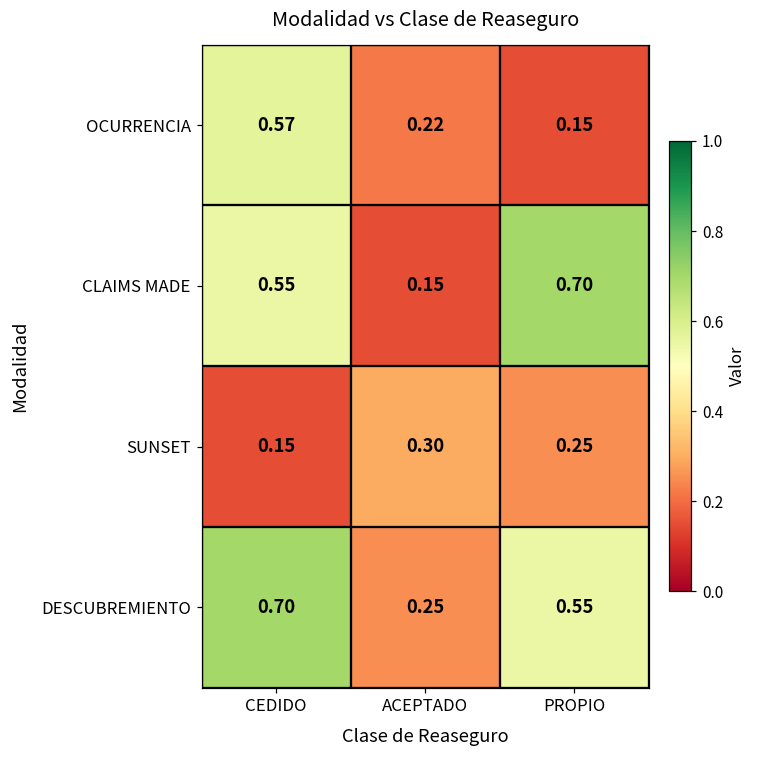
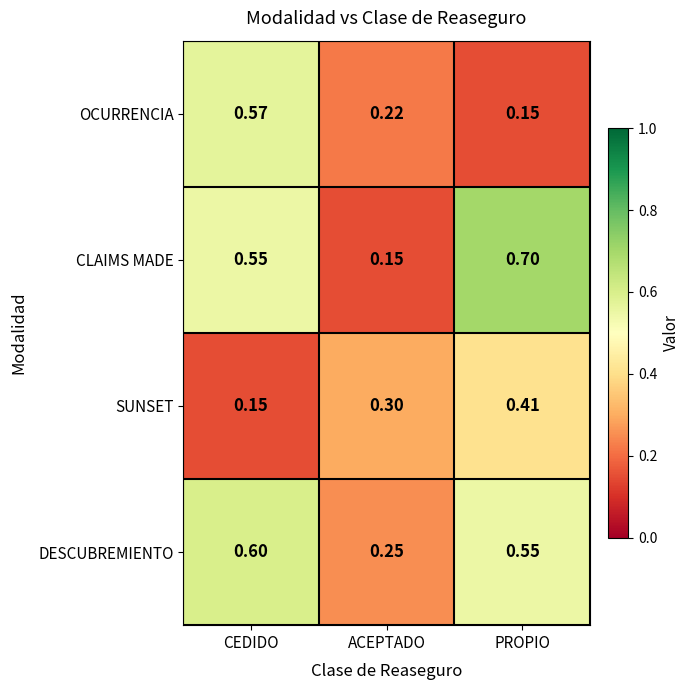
  {
    "OCURRENCIA": {
      "CEDIDO": 0.57,
      "ACEPTADO": 0.22,
      "PROPIO": 0.15
    },
    "CLAIMS MADE": {
      "CEDIDO": 0.55,
      "ACEPTADO": 0.15,
      "PROPIO": 0.70
    },
    "SUNSET": {
      "CEDIDO": 0.15,
      "ACEPTADO": 0.30,
-     "PROPIO": 0.25
+     "PROPIO": 0.41
    },
    "DESCUBREMIENTO": {
-     "CEDIDO": 0.70,
+     "CEDIDO": 0.60,
      "ACEPTADO": 0.25,
      "PROPIO": 0.55
    }
  }
